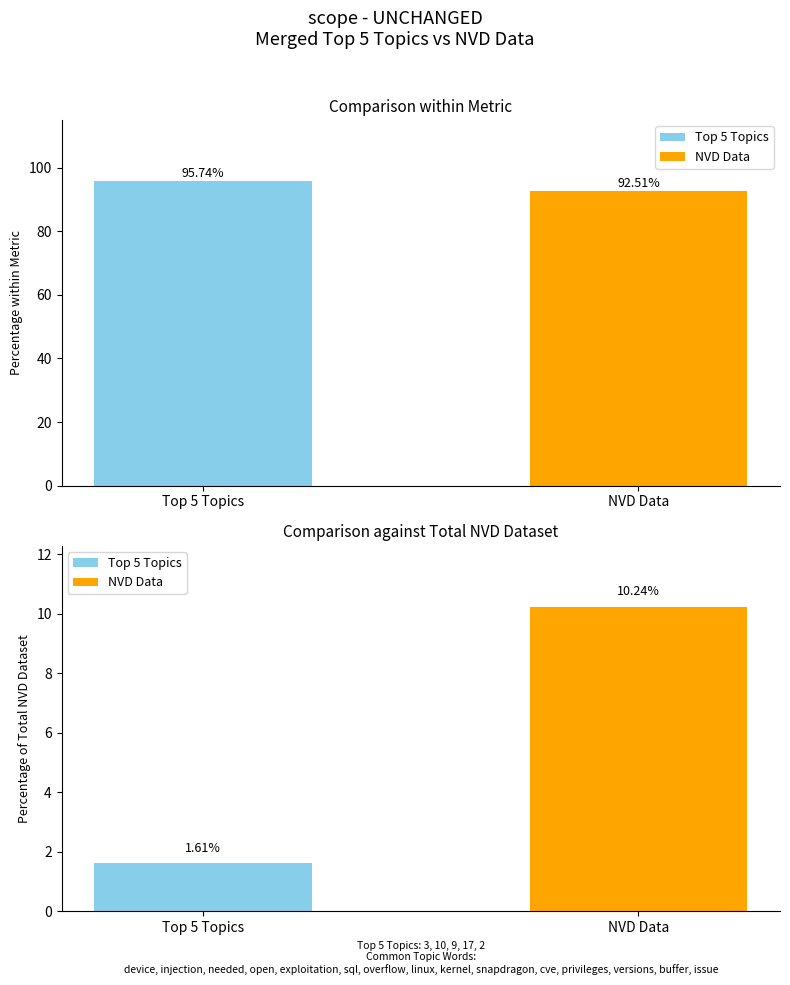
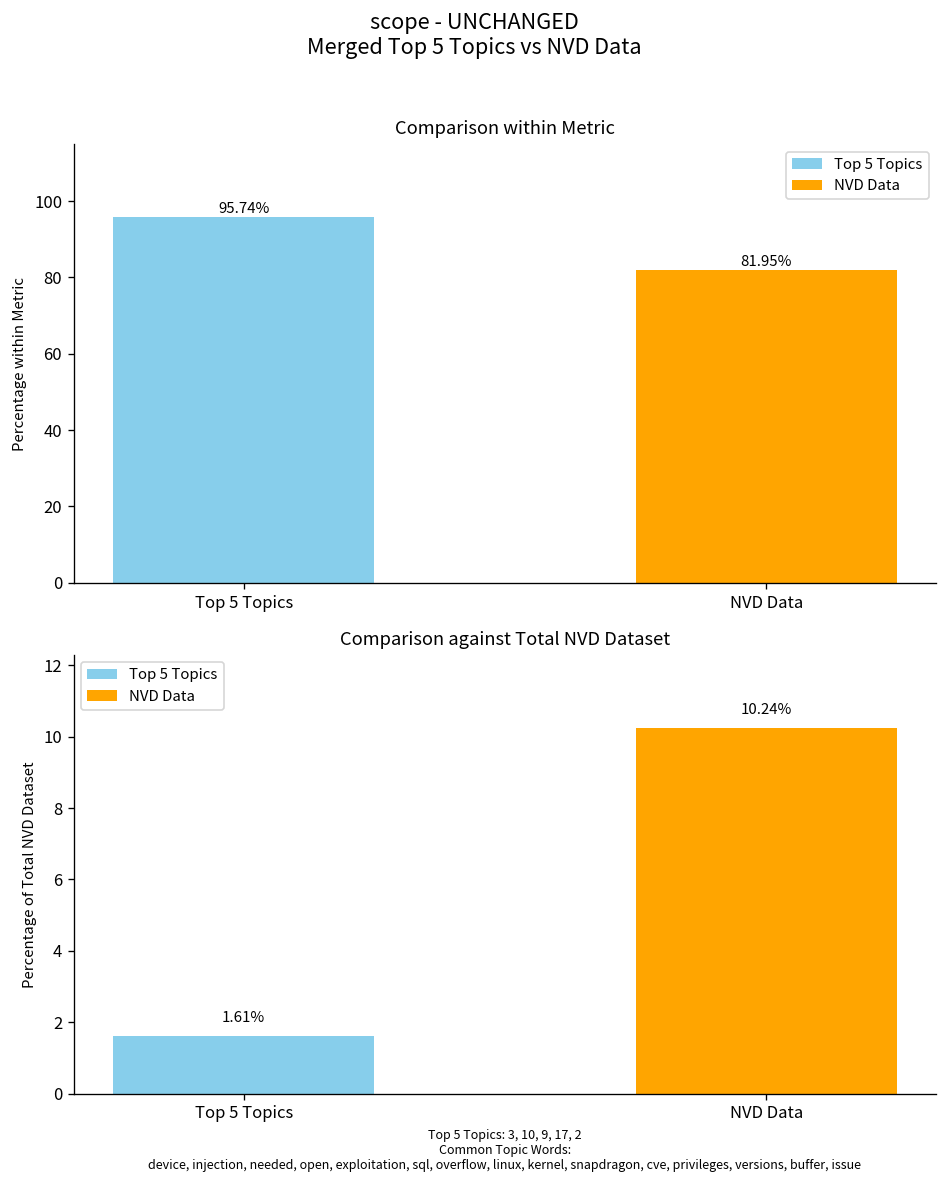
  {
    "Comparison within Metric": {
      "Top 5 Topics": "95.74%",
-     "NVD Data": "92.51%"
+     "NVD Data": "81.95%"
    },
    "Comparison against Total NVD Dataset": {
      "Top 5 Topics": "1.61%",
      "NVD Data": "10.24%"
    }
  }
